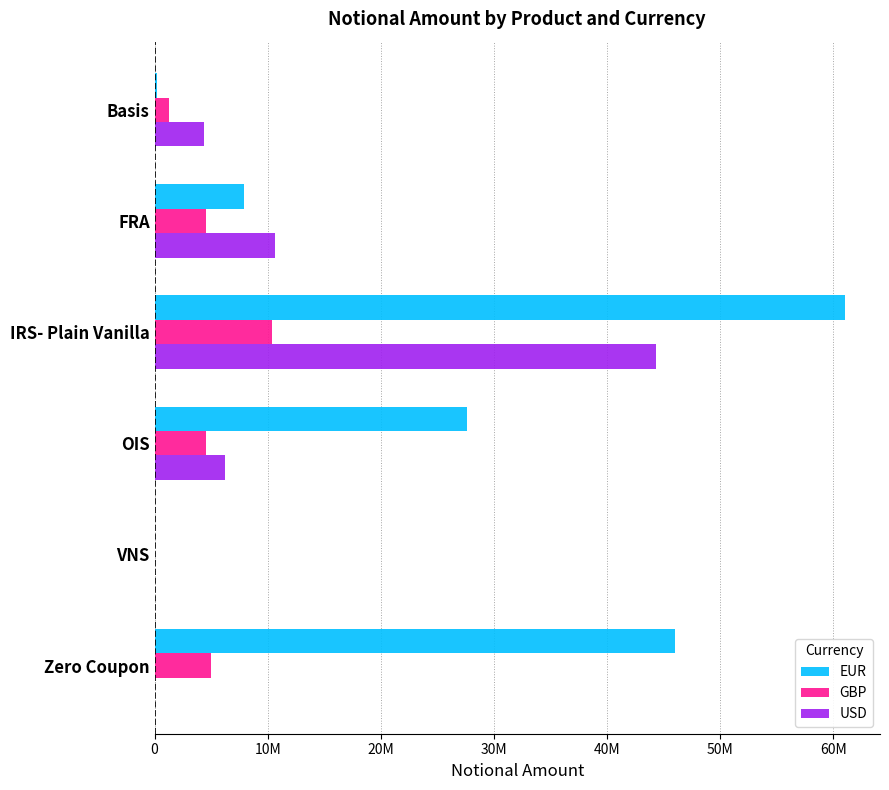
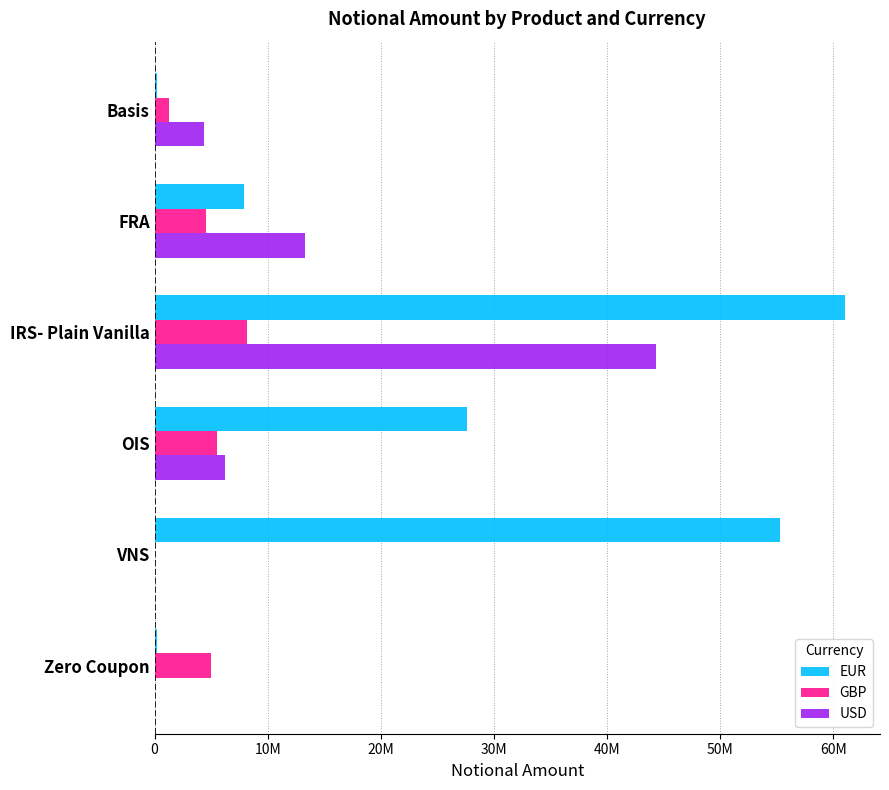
  {
    "EUR": {
      "FRA": 7900000,
      "IRS- Plain Vanilla": 61100000,
      "OIS": 27600000,
-     "VNS": 0,
-     "Zero Coupon": 46000000
+     "VNS": 55300000,
+     "Zero Coupon": 200000
    },
    "GBP": {
      "Basis": 1300000,
      "FRA": 4600000,
-     "IRS- Plain Vanilla": 10400000,
-     "OIS": 4500000,
+     "IRS- Plain Vanilla": 8200000,
+     "OIS": 5500000,
      "Zero Coupon": 5000000
    },
    "USD": {
      "Basis": 4300000,
-     "FRA": 10700000,
+     "FRA": 13300000,
      "IRS- Plain Vanilla": 44400000,
      "OIS": 6300000
    }
  }
